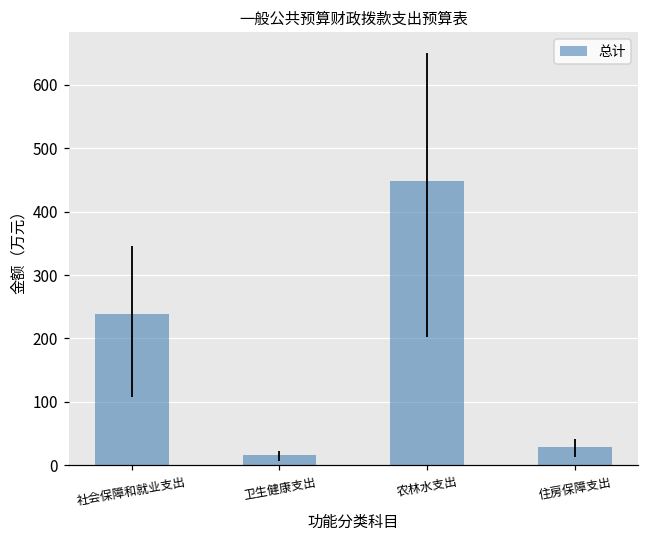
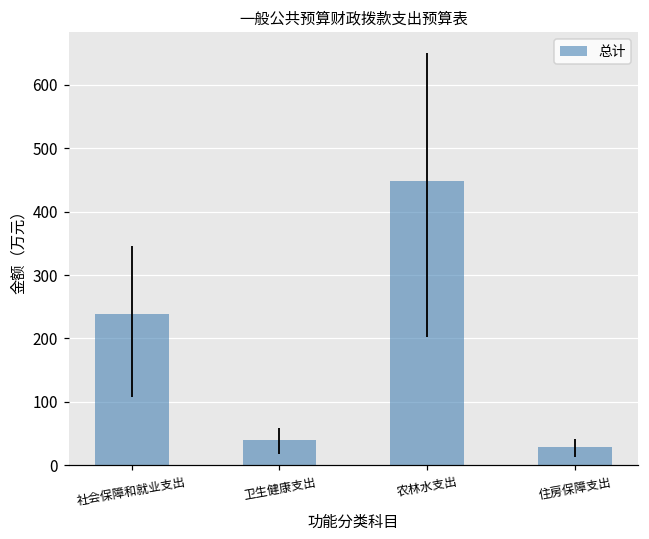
  {
    "社会保障和就业支出": 240,
-   "卫生健康支出": 20,
+   "卫生健康支出": 40,
    "农林水支出": 450,
    "住房保障支出": 30
  }
